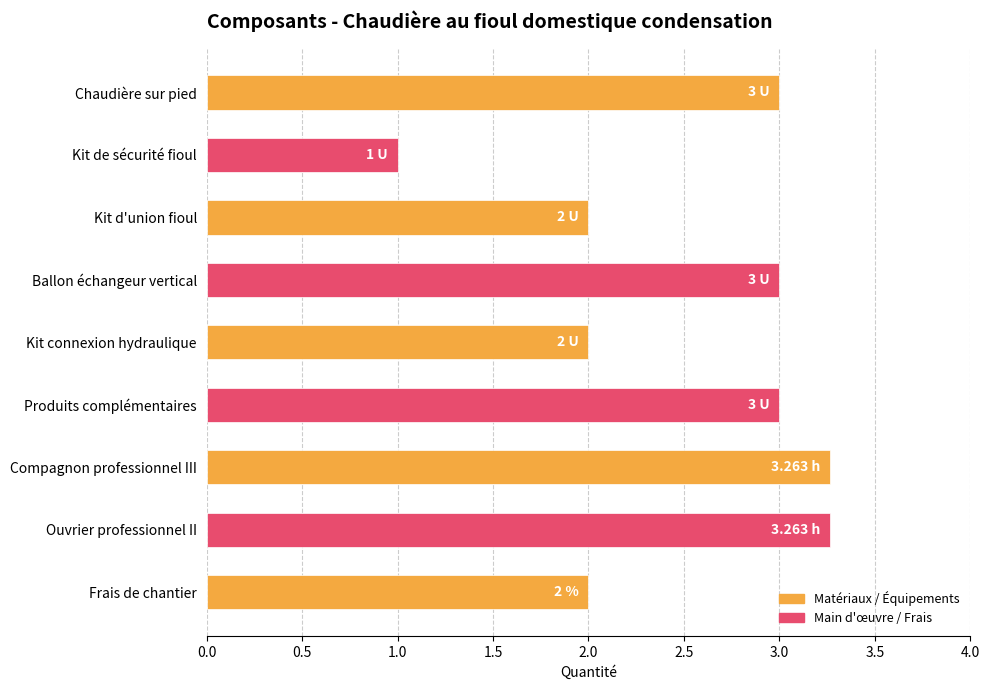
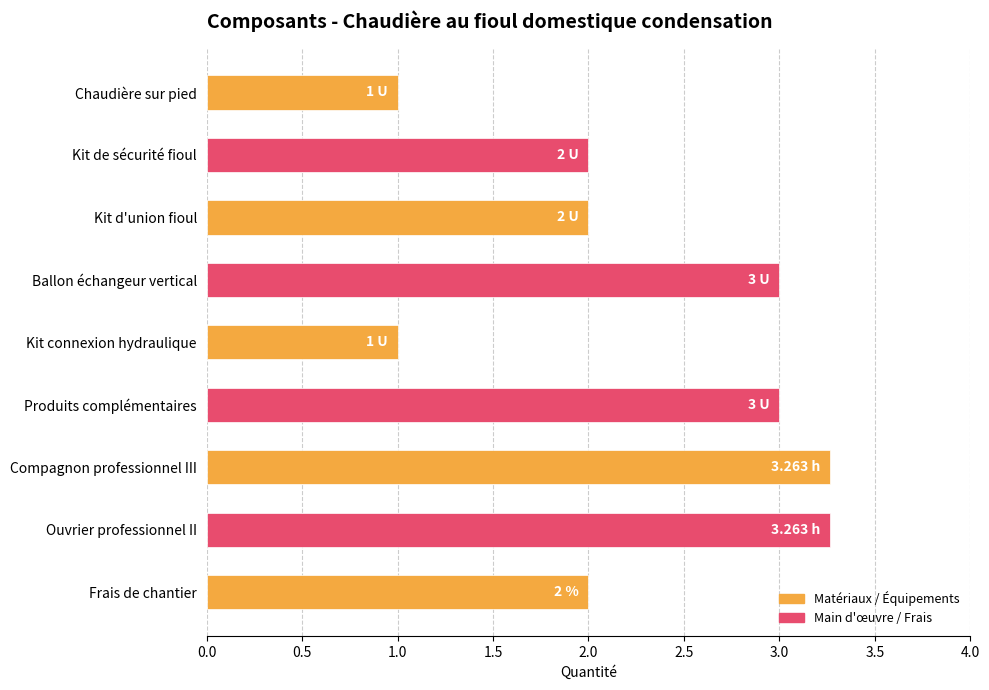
  {
-   "Chaudière sur pied": "3",
-   "Kit de sécurité fioul": "1",
+   "Chaudière sur pied": "1",
+   "Kit de sécurité fioul": "2",
    "Kit d'union fioul": "2",
    "Ballon échangeur vertical": "3",
-   "Kit connexion hydraulique": "2",
+   "Kit connexion hydraulique": "1",
    "Produits complémentaires": "3",
    "Compagnon professionnel III": "3.263",
    "Ouvrier professionnel II": "3.263",
    "Frais de chantier": "2 %"
  }
